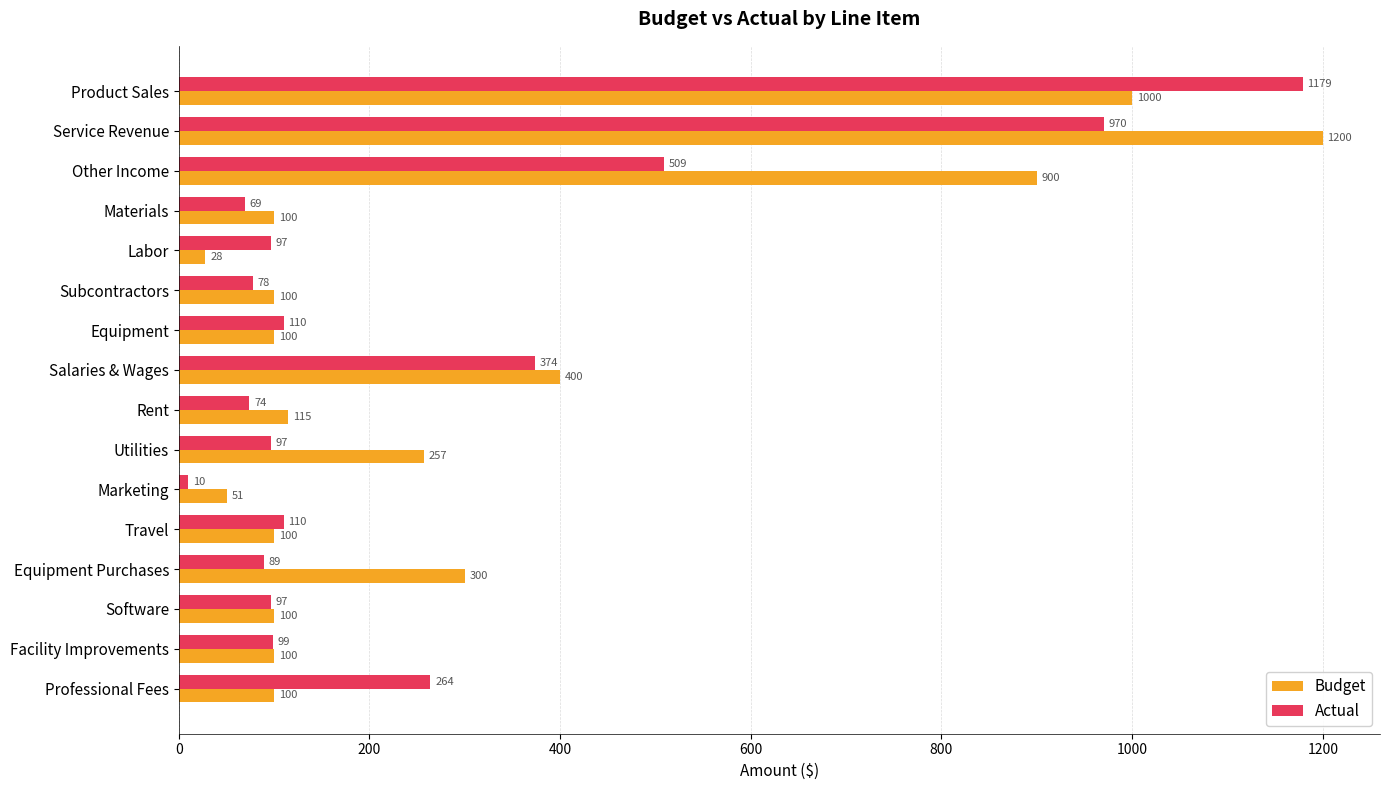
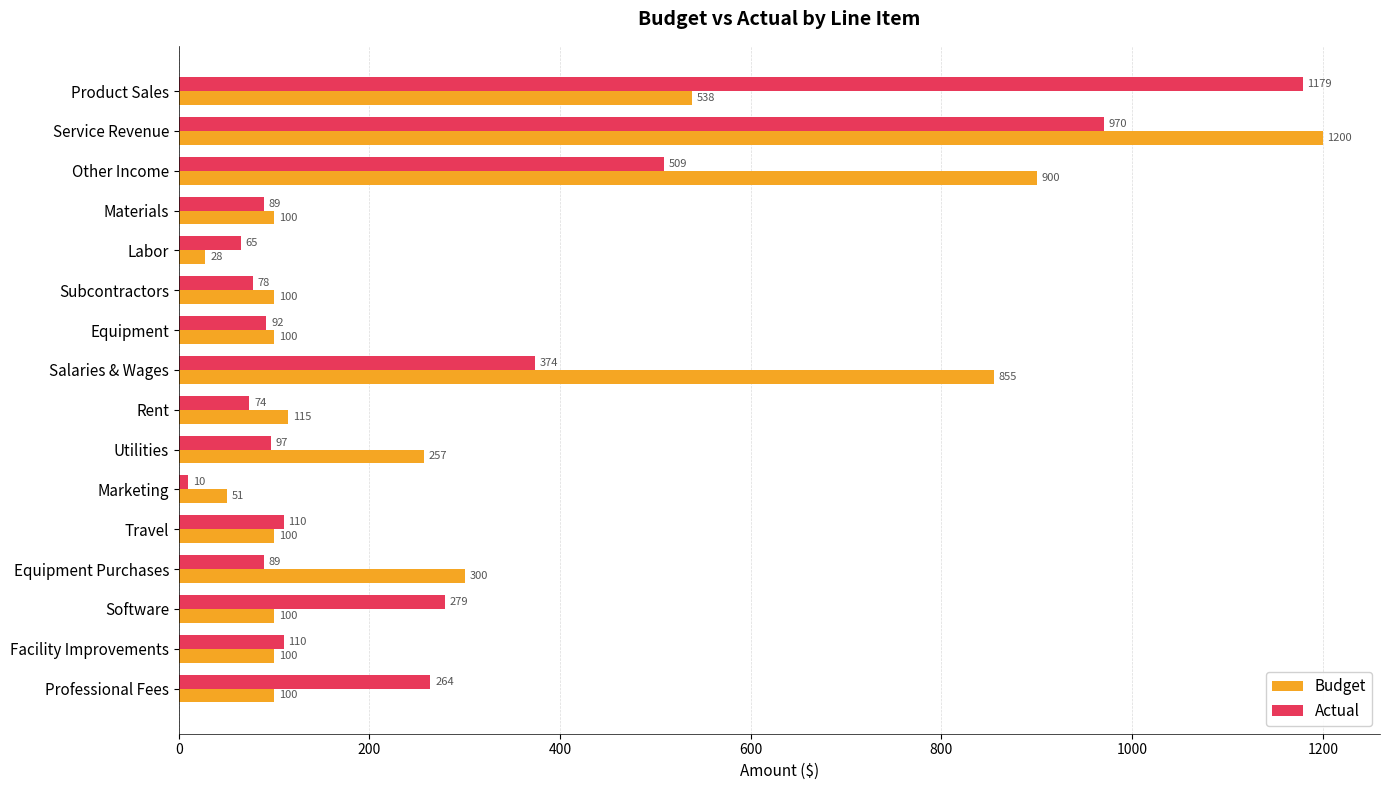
  {
    "Budget": {
-     "Product Sales": 1000,
+     "Product Sales": 538,
      "Service Revenue": 1200,
      "Other Income": 900,
      "Materials": 100,
      "Labor": 28,
      "Subcontractors": 100,
      "Equipment": 100,
-     "Salaries & Wages": 400,
+     "Salaries & Wages": 855,
      "Rent": 115,
      "Utilities": 257,
      "Marketing": 51,
      "Travel": 100,
      "Equipment Purchases": 300,
      "Software": 100,
      "Facility Improvements": 100,
      "Professional Fees": 100
    },
    "Actual": {
      "Product Sales": 1179,
      "Service Revenue": 970,
      "Other Income": 509,
-     "Materials": 69,
-     "Labor": 97,
+     "Materials": 89,
+     "Labor": 65,
      "Subcontractors": 78,
-     "Equipment": 110,
+     "Equipment": 92,
      "Salaries & Wages": 374,
      "Rent": 74,
      "Utilities": 97,
      "Marketing": 10,
      "Travel": 110,
      "Equipment Purchases": 89,
-     "Software": 97,
-     "Facility Improvements": 99,
+     "Software": 279,
+     "Facility Improvements": 110,
      "Professional Fees": 264
    }
  }
